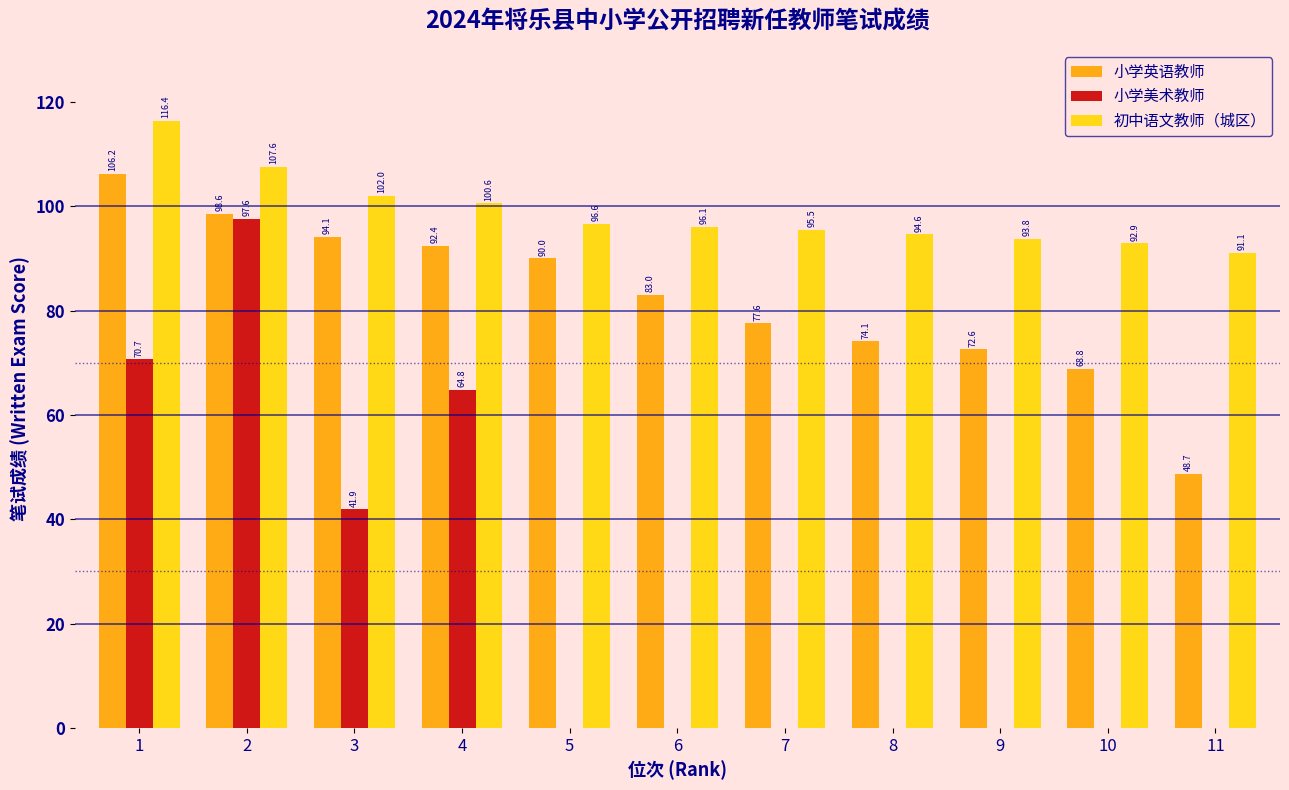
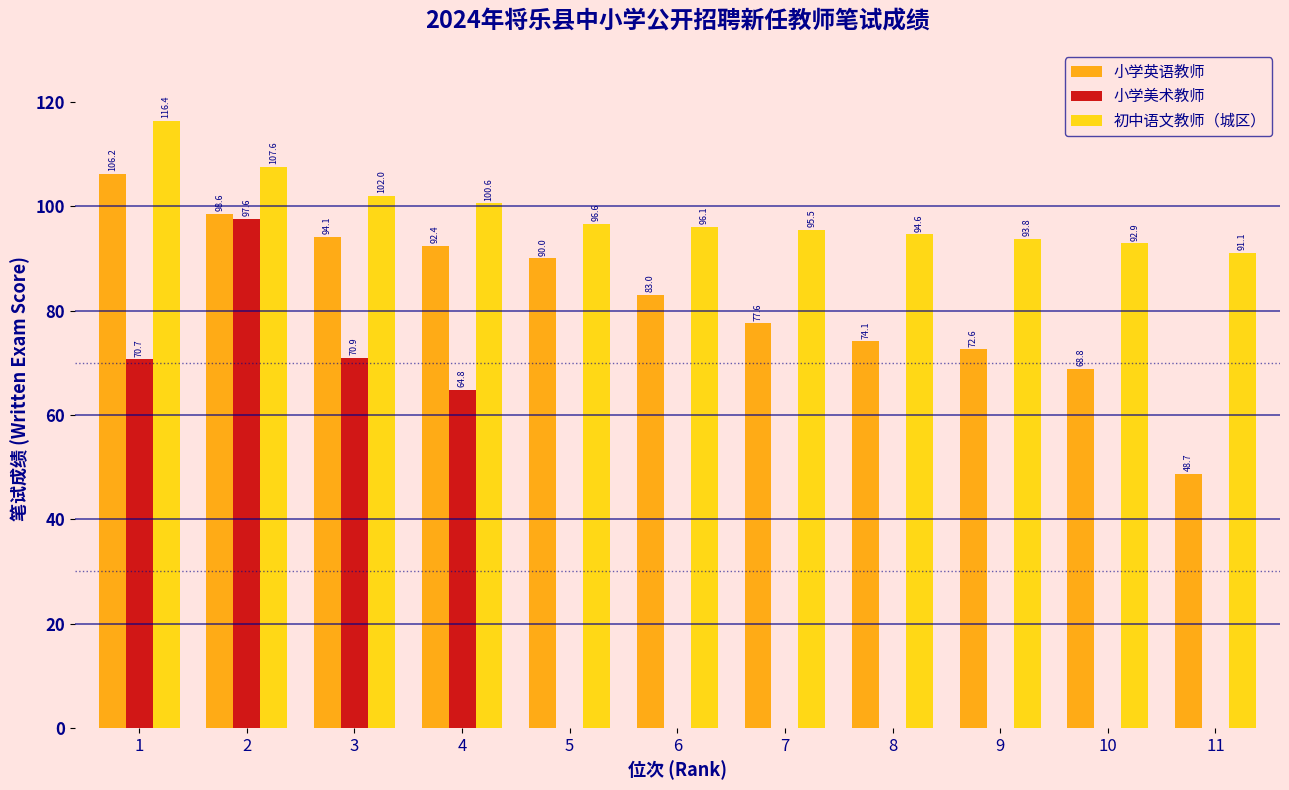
  {
    "小学美术教师": {
      "1": 70.7,
      "2": 97.6,
-     "3": 41.9,
+     "3": 70.9,
      "4": 64.8
    }
  }
